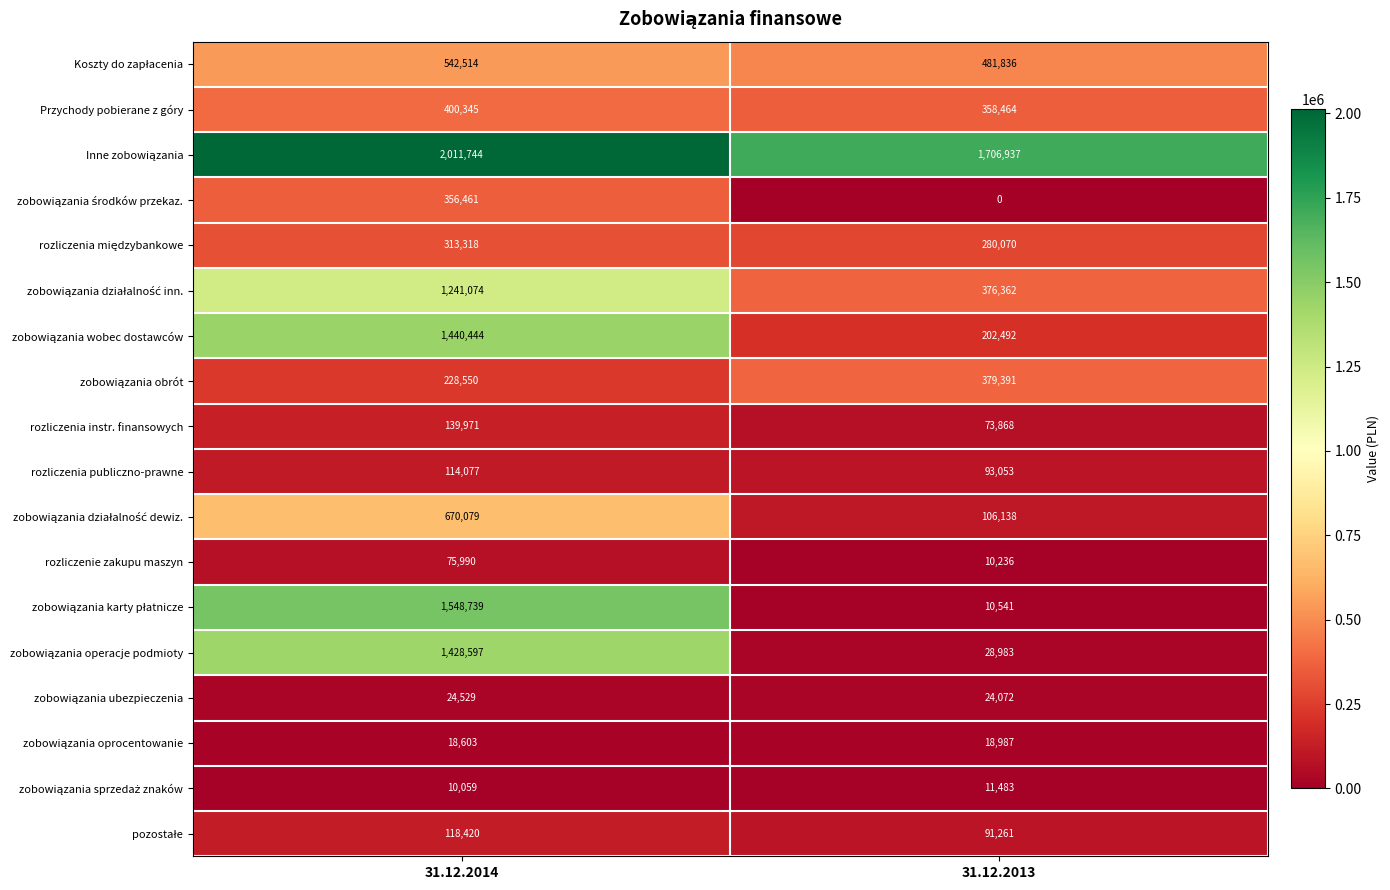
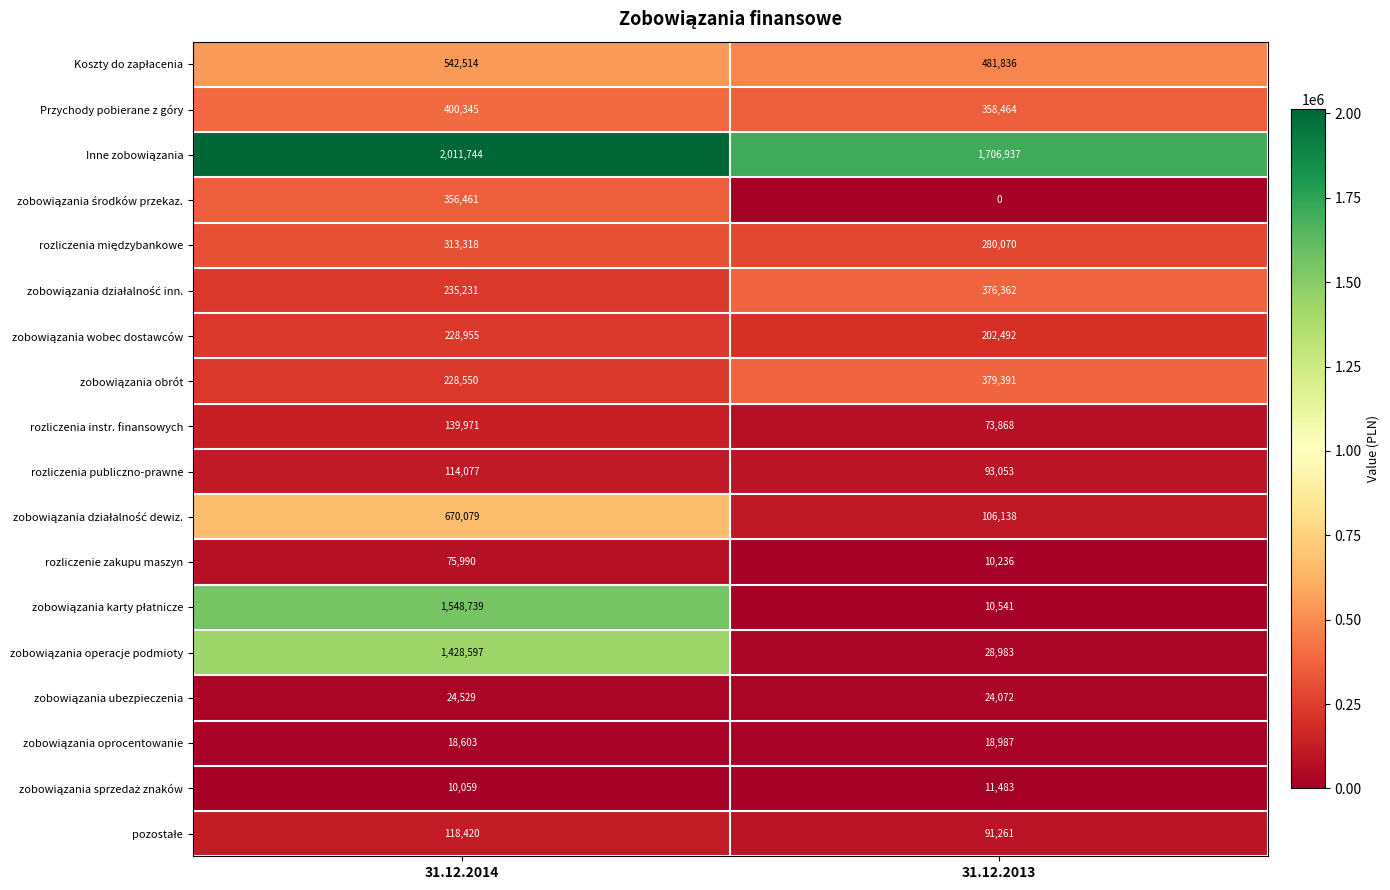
  {
    "Koszty do zapłacenia": {
      "31.12.2014": "542,514",
      "31.12.2013": "481,836"
    },
    "Przychody pobierane z góry": {
      "31.12.2014": "400,345",
      "31.12.2013": "358,464"
    },
    "Inne zobowiązania": {
      "31.12.2014": "2,011,744",
      "31.12.2013": "1,706,937"
    },
    "zobowiązania środków przekaz.": {
      "31.12.2014": "356,461",
      "31.12.2013": "0"
    },
    "rozliczenia międzybankowe": {
      "31.12.2014": "313,318",
      "31.12.2013": "280,070"
    },
    "zobowiązania działalność inn.": {
-     "31.12.2014": "1,241,074",
+     "31.12.2014": "235,231",
      "31.12.2013": "376,362"
    },
    "zobowiązania wobec dostawców": {
-     "31.12.2014": "1,440,444",
+     "31.12.2014": "228,955",
      "31.12.2013": "202,492"
    },
    "zobowiązania obrót": {
      "31.12.2014": "228,550",
      "31.12.2013": "379,391"
    },
    "rozliczenia instr. finansowych": {
      "31.12.2014": "139,971",
      "31.12.2013": "73,868"
    },
    "rozliczenia publiczno-prawne": {
      "31.12.2014": "114,077",
      "31.12.2013": "93,053"
    },
    "zobowiązania działalność dewiz.": {
      "31.12.2014": "670,079",
      "31.12.2013": "106,138"
    },
    "rozliczenie zakupu maszyn": {
      "31.12.2014": "75,990",
      "31.12.2013": "10,236"
    },
    "zobowiązania karty płatnicze": {
      "31.12.2014": "1,548,739",
      "31.12.2013": "10,541"
    },
    "zobowiązania operacje podmioty": {
      "31.12.2014": "1,428,597",
      "31.12.2013": "28,983"
    },
    "zobowiązania ubezpieczenia": {
      "31.12.2014": "24,529",
      "31.12.2013": "24,072"
    },
    "zobowiązania oprocentowanie": {
      "31.12.2014": "18,603",
      "31.12.2013": "18,987"
    },
    "zobowiązania sprzedaż znaków": {
      "31.12.2014": "10,059",
      "31.12.2013": "11,483"
    },
    "pozostałe": {
      "31.12.2014": "118,420",
      "31.12.2013": "91,261"
    }
  }
